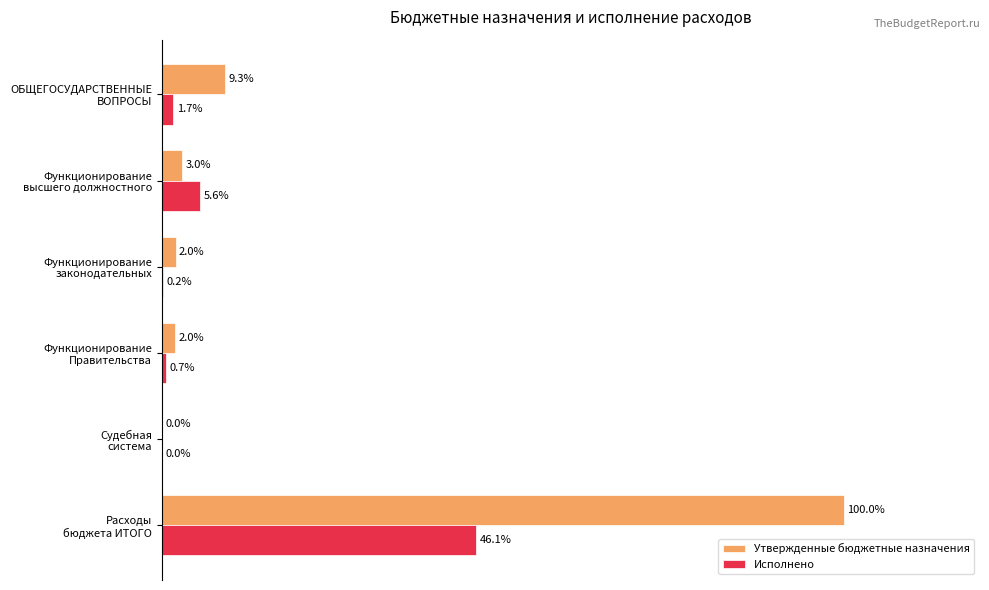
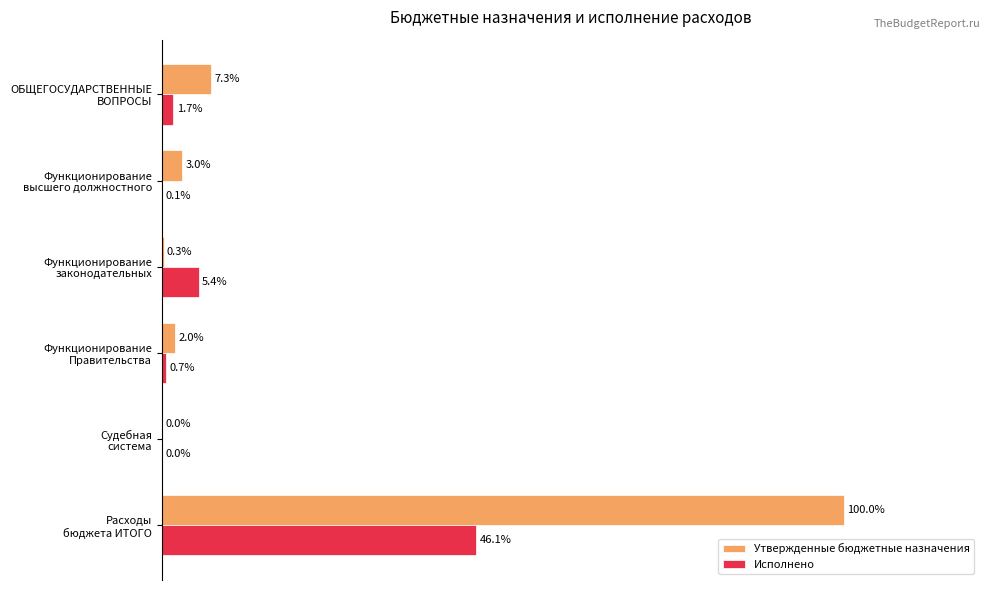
  {
    "Утвержденные бюджетные назначения": {
-     "ОБЩЕГОСУДАРСТВЕННЫЕ ВОПРОСЫ": "9.3%",
+     "ОБЩЕГОСУДАРСТВЕННЫЕ ВОПРОСЫ": "7.3%",
      "Функционирование высшего должностного": "3.0%",
-     "Функционирование законодательных": "2.0%",
+     "Функционирование законодательных": "0.3%",
      "Функционирование Правительства": "2.0%",
      "Судебная система": "0.0%",
      "Расходы бюджета ИТОГО": "100.0%"
    },
    "Исполнено": {
      "ОБЩЕГОСУДАРСТВЕННЫЕ ВОПРОСЫ": "1.7%",
-     "Функционирование высшего должностного": "5.6%",
-     "Функционирование законодательных": "0.2%",
+     "Функционирование высшего должностного": "0.1%",
+     "Функционирование законодательных": "5.4%",
      "Функционирование Правительства": "0.7%",
      "Судебная система": "0.0%",
      "Расходы бюджета ИТОГО": "46.1%"
    }
  }
